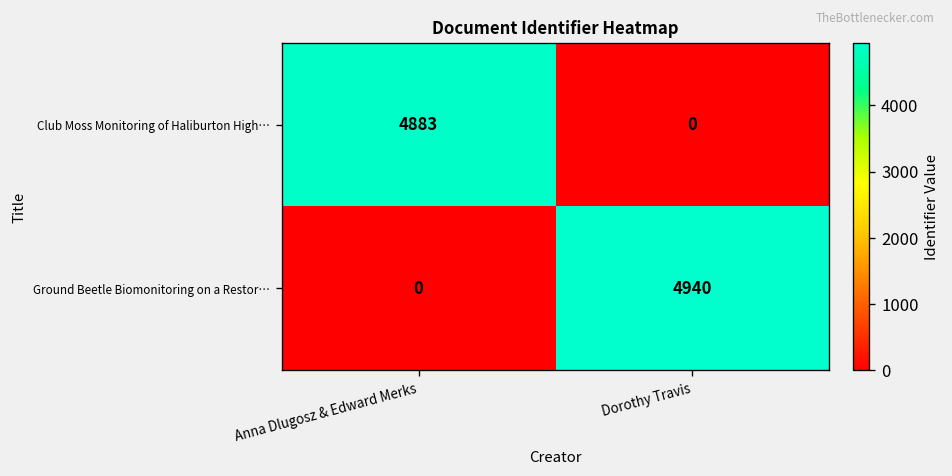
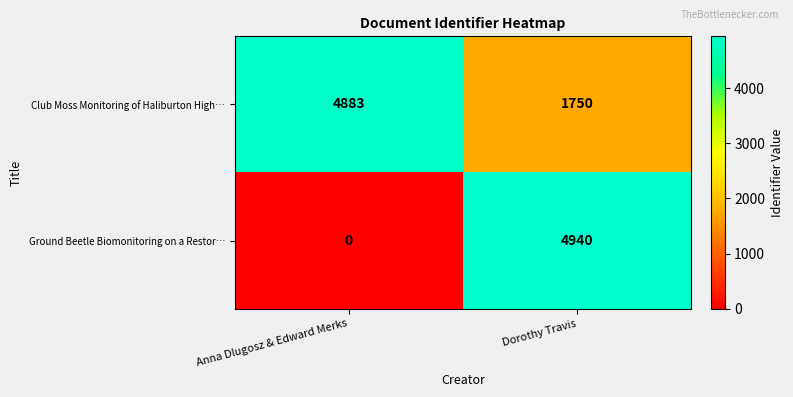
  {
    "Club Moss Monitoring of Haliburton High…": {
      "Anna Dlugosz & Edward Merks": 4883,
-     "Dorothy Travis": 0
+     "Dorothy Travis": 1750
    },
    "Ground Beetle Biomonitoring on a Restor…": {
      "Anna Dlugosz & Edward Merks": 0,
      "Dorothy Travis": 4940
    }
  }
